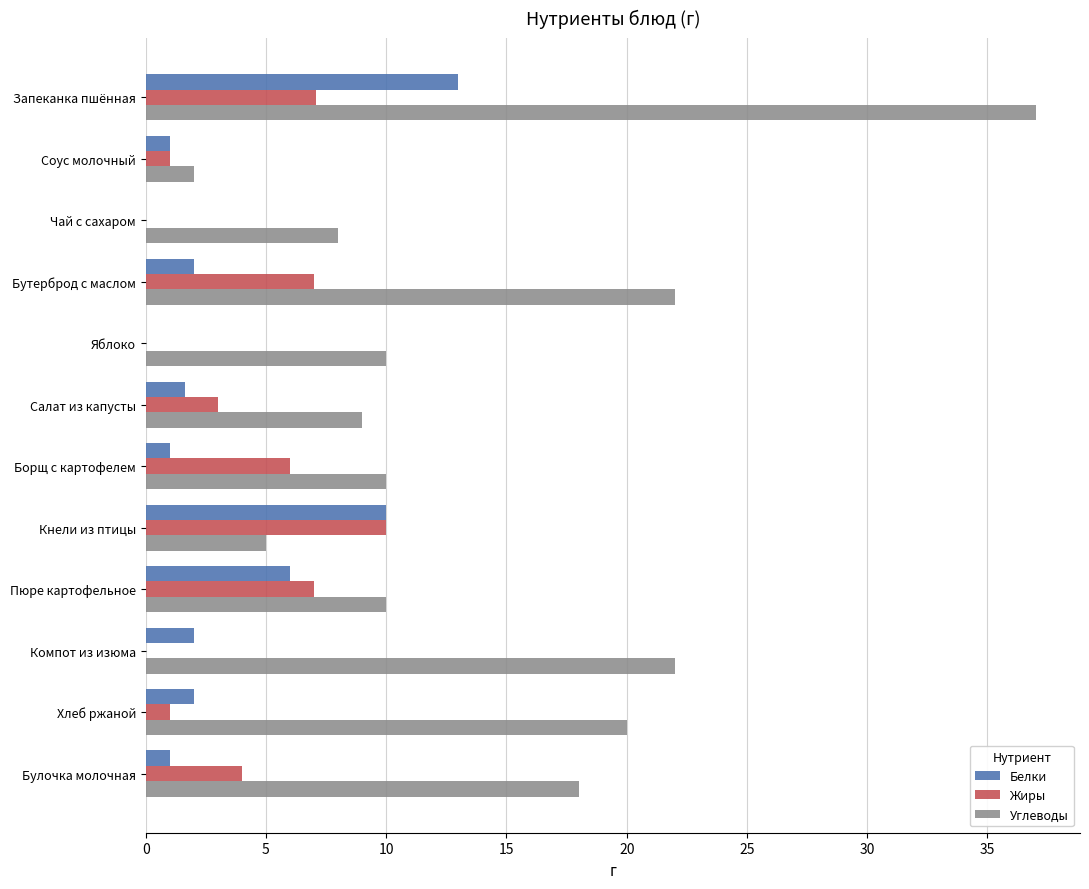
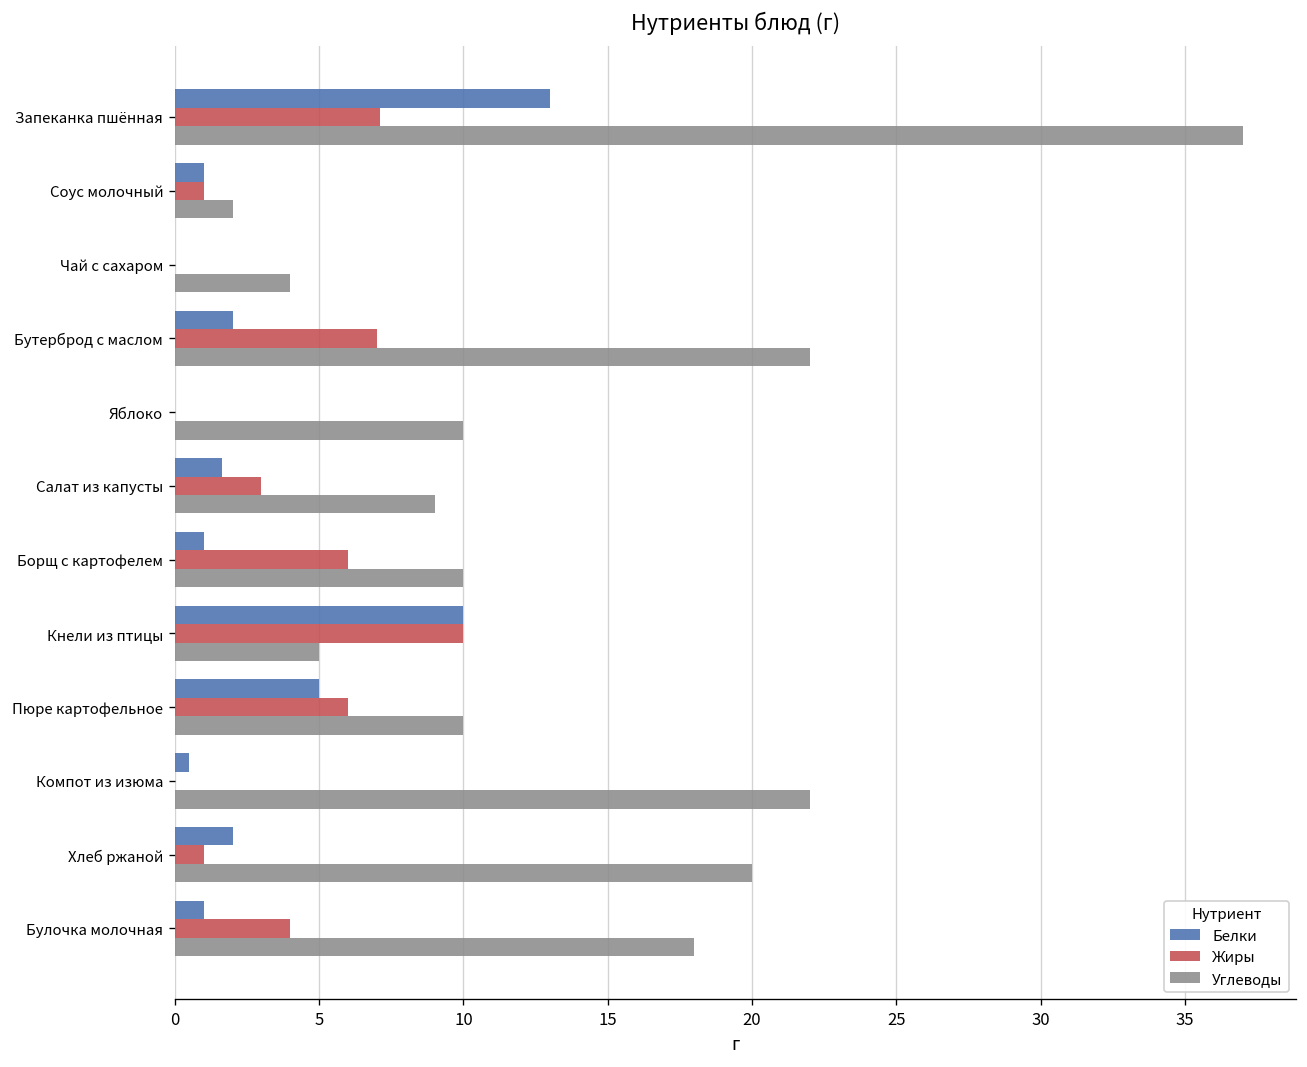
  {
    "Белки": {
      "Запеканка пшённая": 13.0,
      "Соус молочный": 1.0,
      "Чай с сахаром": 0.0,
      "Бутерброд с маслом": 2.0,
      "Яблоко": 0.0,
      "Салат из капусты": 1.6,
      "Борщ с картофелем": 1.0,
      "Кнели из птицы": 10.0,
-     "Пюре картофельное": 6,
-     "Компот из изюма": 2.0,
+     "Пюре картофельное": 5,
+     "Компот из изюма": 0.5,
      "Хлеб ржаной": 2.0,
      "Булочка молочная": 1.0
    },
    "Жиры": {
      "Запеканка пшённая": 7,
      "Соус молочный": 1,
      "Чай с сахаром": 0,
      "Бутерброд с маслом": 7,
      "Яблоко": 0,
      "Салат из капусты": 3,
      "Борщ с картофелем": 6,
      "Кнели из птицы": 10,
-     "Пюре картофельное": 7,
+     "Пюре картофельное": 6,
      "Компот из изюма": 0,
      "Хлеб ржаной": 1,
      "Булочка молочная": 4
    },
    "Углеводы": {
      "Запеканка пшённая": 37,
      "Соус молочный": 2,
-     "Чай с сахаром": 8,
+     "Чай с сахаром": 4,
      "Бутерброд с маслом": 22,
      "Яблоко": 10,
      "Салат из капусты": 9,
      "Борщ с картофелем": 10,
      "Кнели из птицы": 5,
      "Пюре картофельное": 10,
      "Компот из изюма": 22,
      "Хлеб ржаной": 20,
      "Булочка молочная": 18
    }
  }
